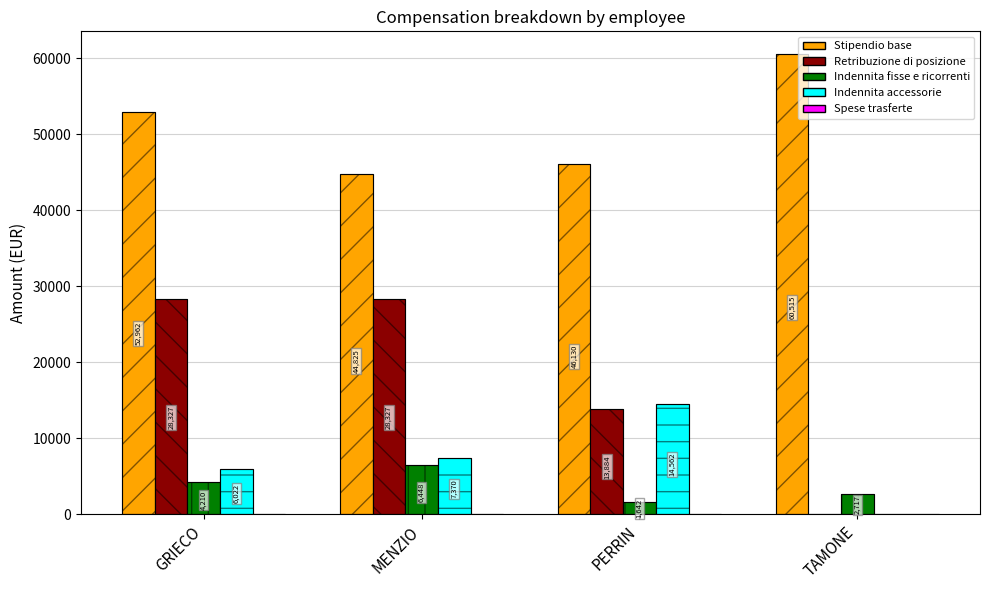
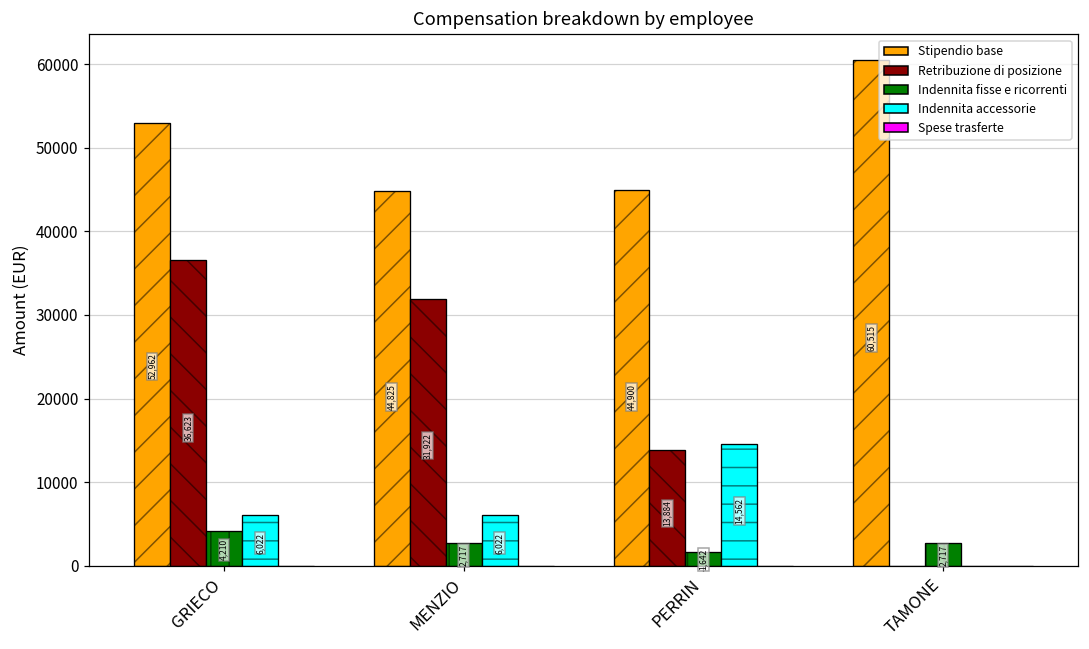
  {
    "Stipendio base": {
-     "PERRIN": "46,130"
+     "PERRIN": "44,900"
    },
    "Retribuzione di posizione": {
-     "GRIECO": "28,327",
-     "MENZIO": "28,327"
+     "GRIECO": "36,623",
+     "MENZIO": "31,922"
    },
    "Indennita fisse e ricorrenti": {
-     "MENZIO": "6,448"
+     "MENZIO": "2,717"
    },
    "Indennita accessorie": {
-     "MENZIO": "7,370"
+     "MENZIO": "6,022"
    },
    "Spese trasferte": {
      "GRIECO": "0",
      "MENZIO": "0",
      "PERRIN": "0",
      "TAMONE": "0"
    }
  }
